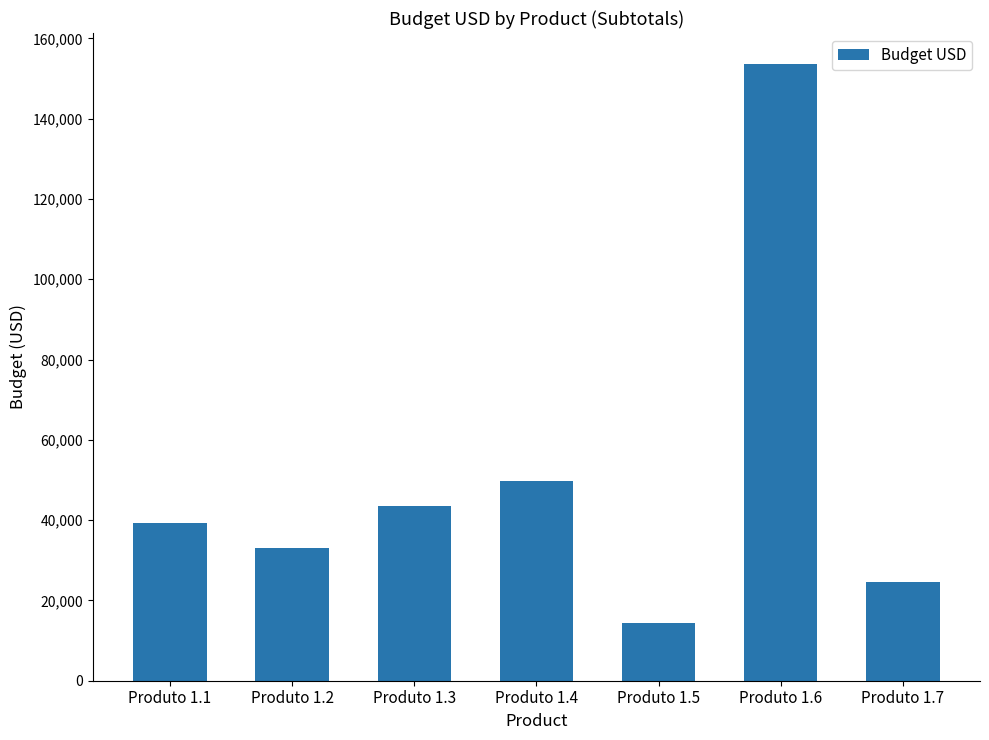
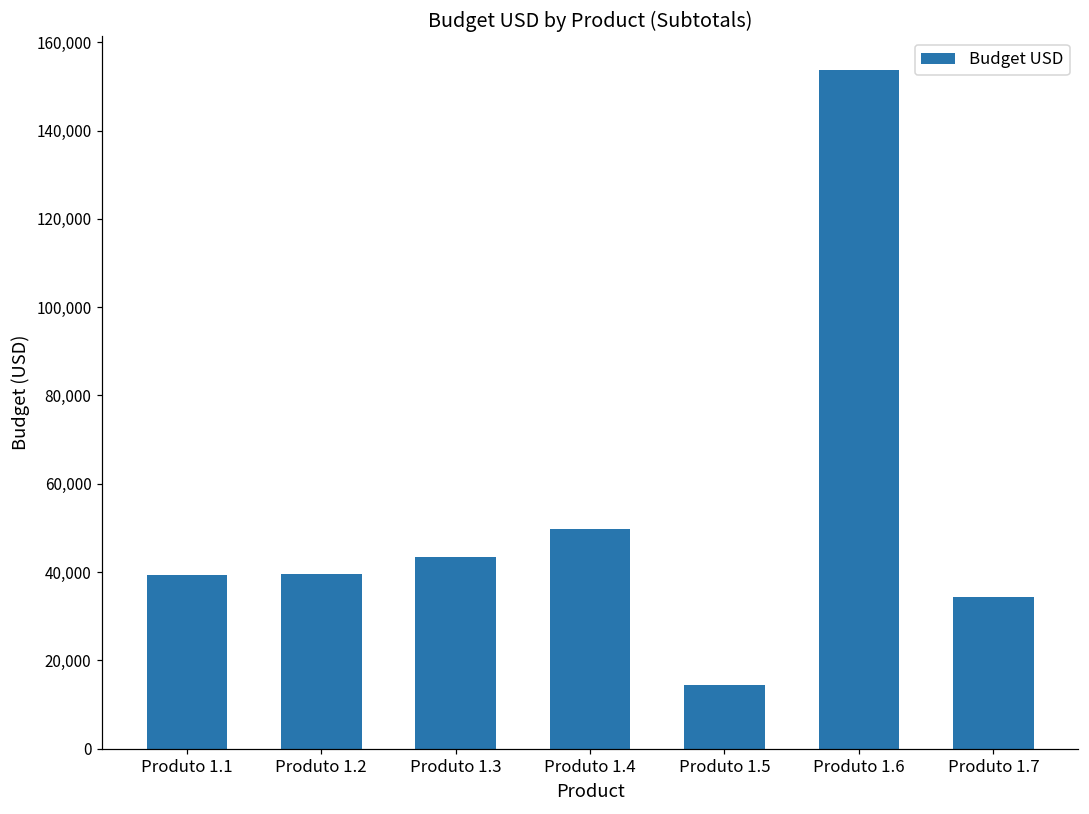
  {
    "Produto 1.1": "39,000",
-   "Produto 1.2": "33,000",
+   "Produto 1.2": "40,000",
    "Produto 1.3": "43,000",
    "Produto 1.4": "50,000",
    "Produto 1.5": "14,000",
    "Produto 1.6": "154,000",
-   "Produto 1.7": "24,000"
+   "Produto 1.7": "34,000"
  }
